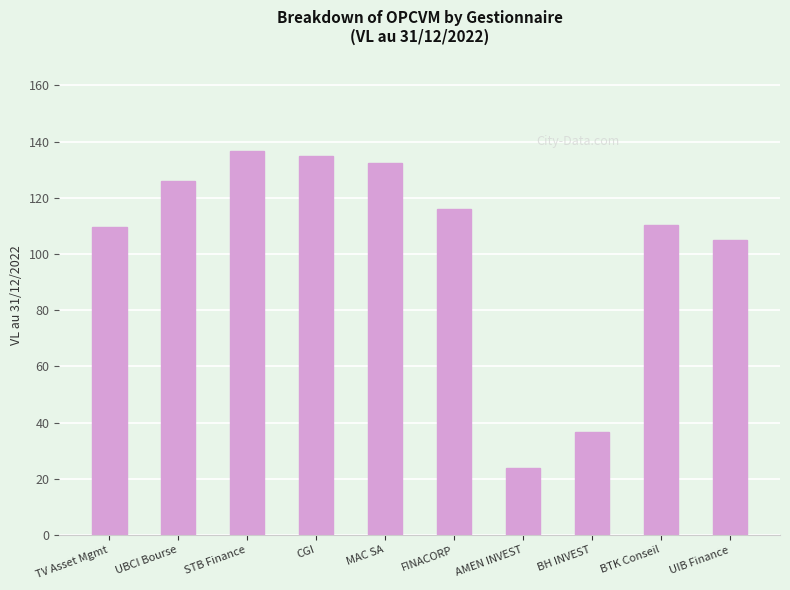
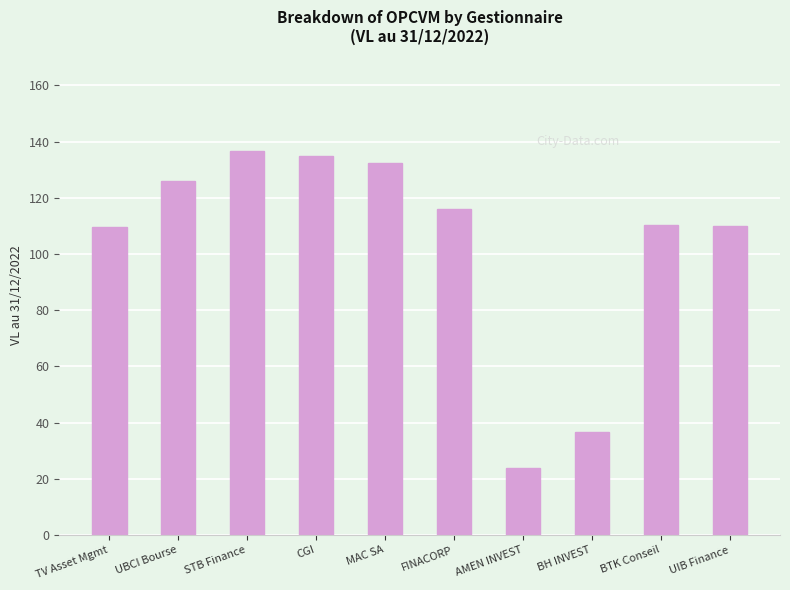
  {
    "TV Asset Mgmt": 110,
    "UBCI Bourse": 126,
    "STB Finance": 137,
    "CGI": 135,
    "MAC SA": 133,
    "FINACORP": 116,
    "AMEN INVEST": 24,
    "BH INVEST": 37,
    "BTK Conseil": 111,
-   "UIB Finance": 105
+   "UIB Finance": 110
  }
